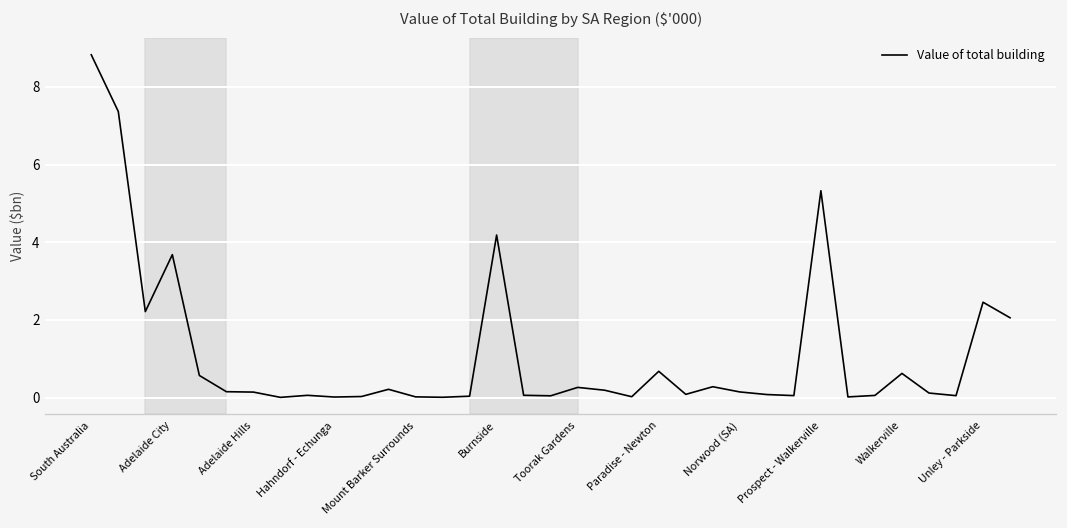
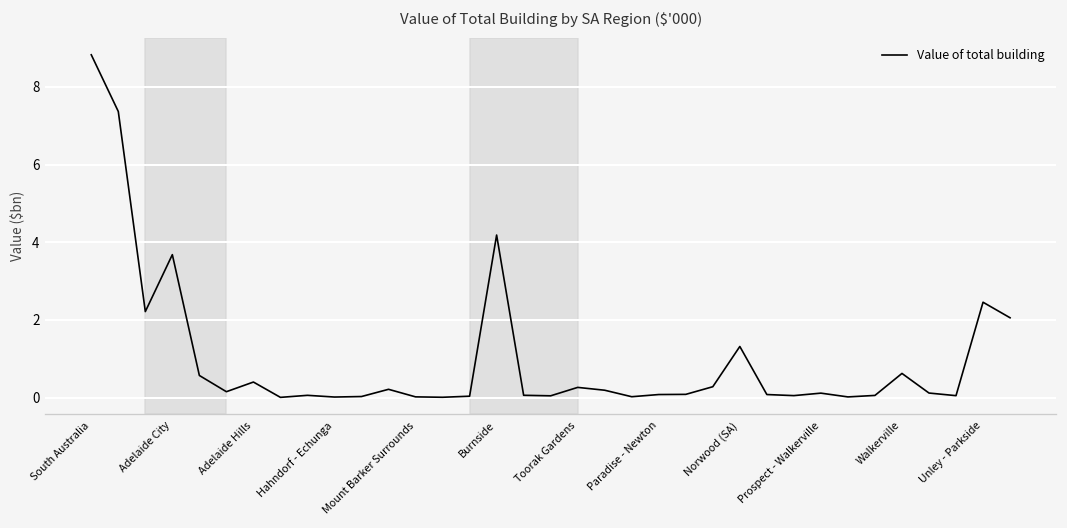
  {
    "South Australia": 8.8,
    "Adelaide City": 3.7,
-   "Adelaide Hills": 0.1,
+   "Adelaide Hills": 0.4,
    "Hahndorf - Echunga": 0.0,
    "Mount Barker Surrounds": 0.0,
    "Burnside": 4.2,
    "Toorak Gardens": 0.3,
-   "Paradise - Newton": 0.7,
-   "Norwood (SA)": 0.1,
-   "Prospect - Walkerville": 5.3,
+   "Paradise - Newton": 0.1,
+   "Norwood (SA)": 1.3,
+   "Prospect - Walkerville": 0.1,
    "Walkerville": 0.6,
    "Unley - Parkside": 2.5
  }
